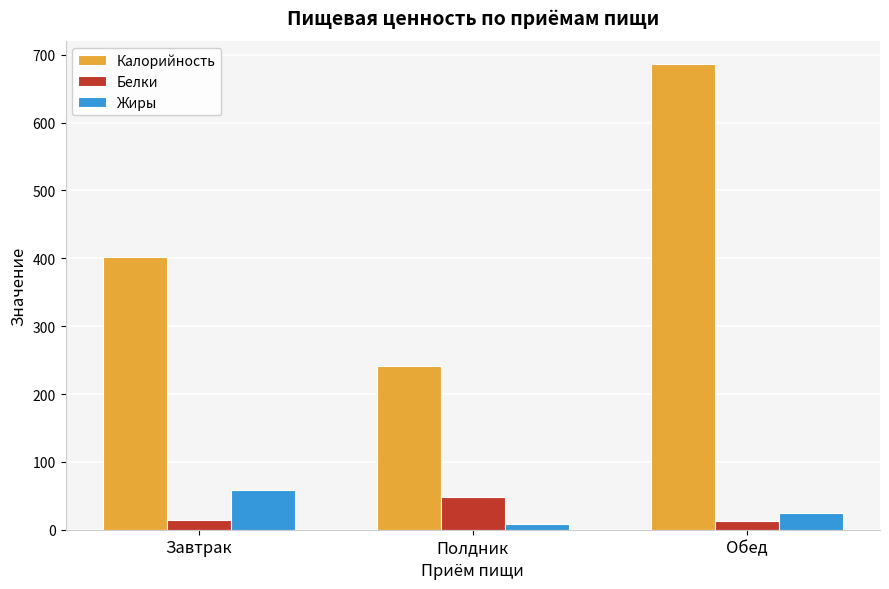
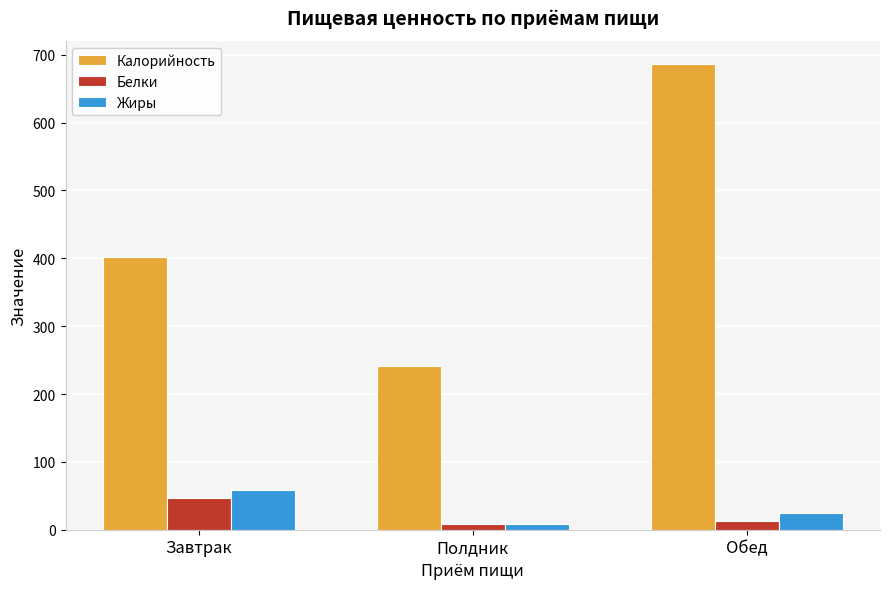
  {
    "Калорийность": {
      "Завтрак": 400,
      "Полдник": 240,
      "Обед": 690
    },
    "Белки": {
-     "Завтрак": 10,
-     "Полдник": 50,
+     "Завтрак": 50,
+     "Полдник": 10,
      "Обед": 10
    },
    "Жиры": {
      "Завтрак": 60,
      "Полдник": 10,
      "Обед": 30
    }
  }
